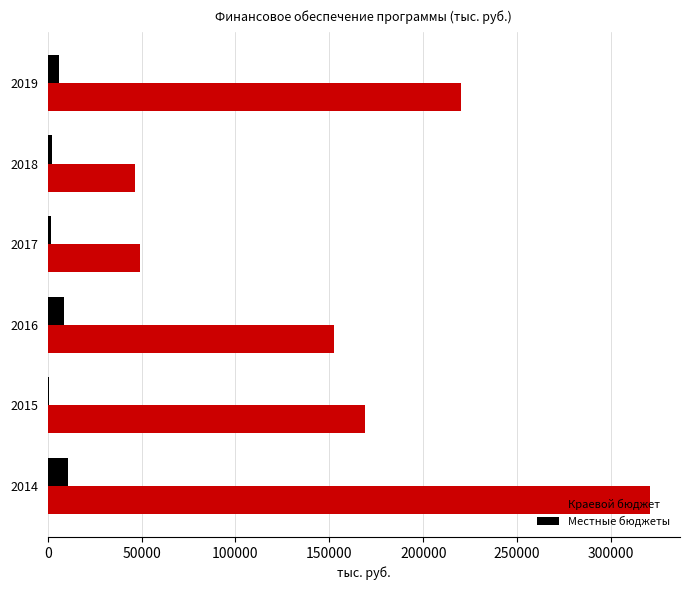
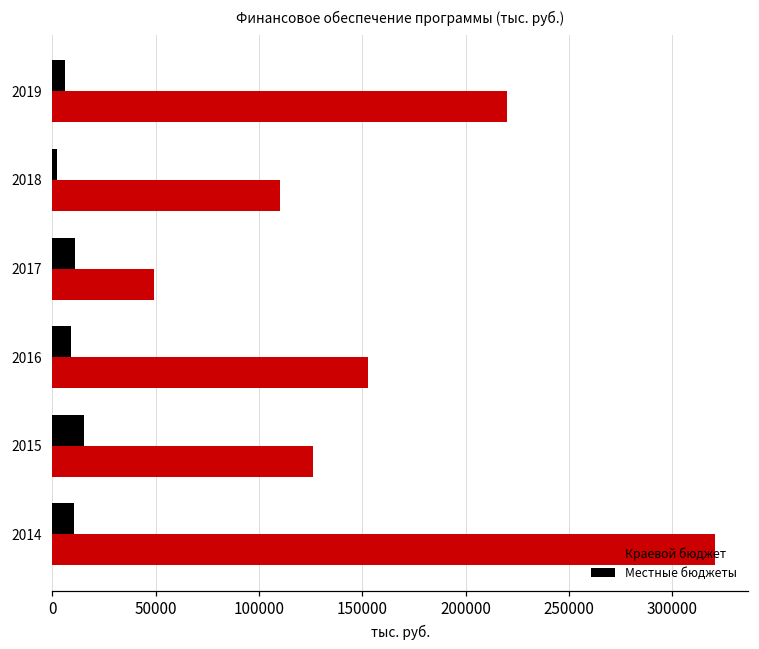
  {
    "Краевой бюджет": {
      "2019": 220000,
-     "2018": 47000,
+     "2018": 110000,
      "2017": 49000,
      "2016": 153000,
-     "2015": 169000,
+     "2015": 126000,
      "2014": 321000
    },
    "Местные бюджеты": {
      "2019": 6000,
      "2018": 2000,
-     "2017": 2000,
+     "2017": 11000,
      "2016": 9000,
-     "2015": 1000,
+     "2015": 15000,
      "2014": 11000
    }
  }
